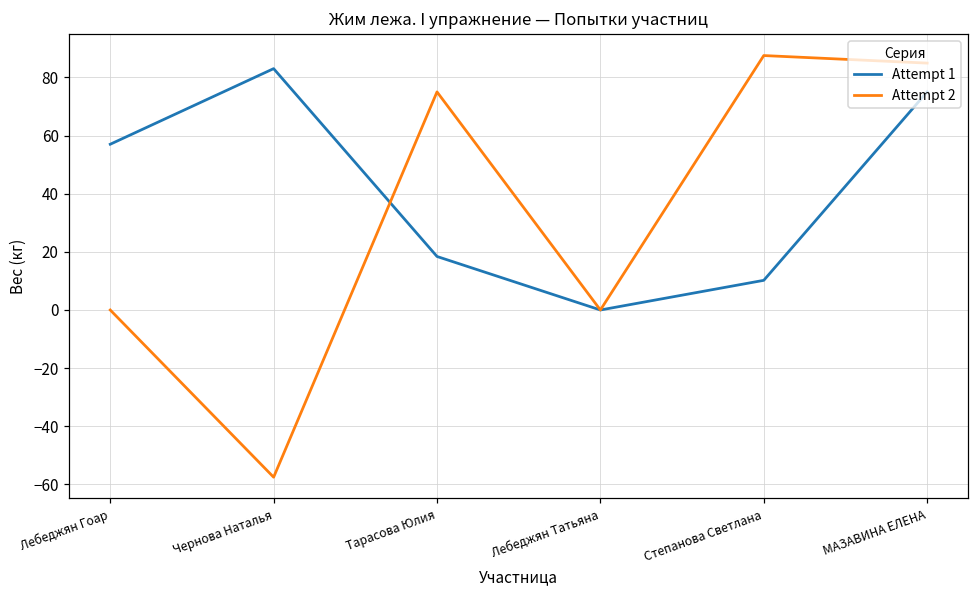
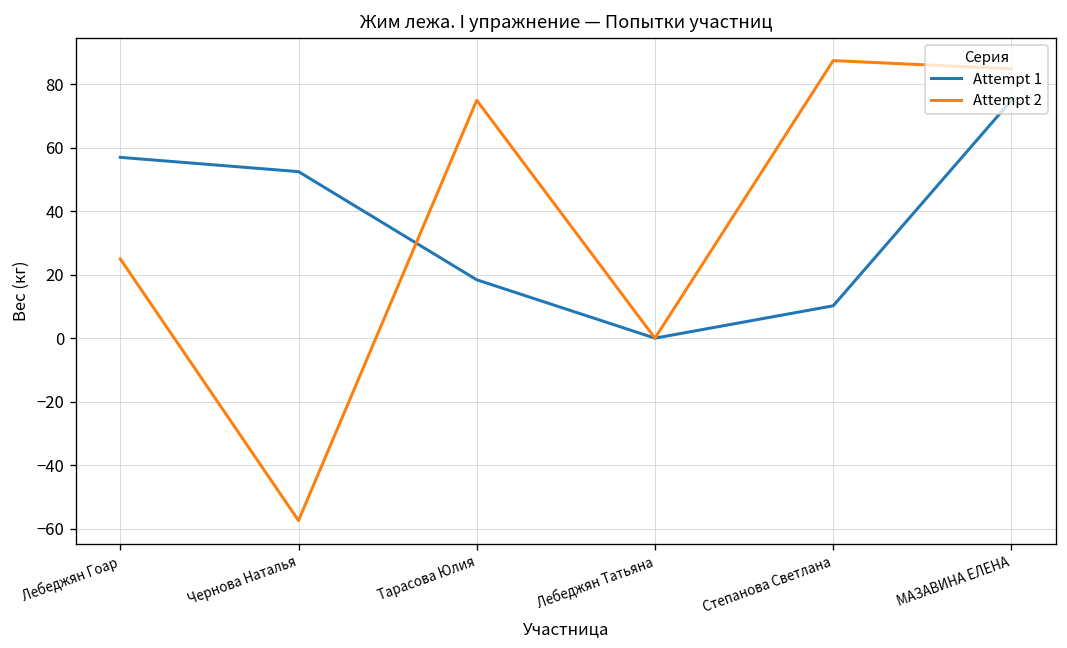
  {
    "Attempt 1": {
      "Лебеджян Гоар": 57,
-     "Чернова Наталья": 83,
+     "Чернова Наталья": 53,
      "Тарасова Юлия": 18,
      "Степанова Светлана": 10
    },
    "Attempt 2": {
-     "Лебеджян Гоар": 0,
+     "Лебеджян Гоар": 25,
      "Чернова Наталья": -58,
      "Тарасова Юлия": 75,
      "Степанова Светлана": 88
    }
  }
